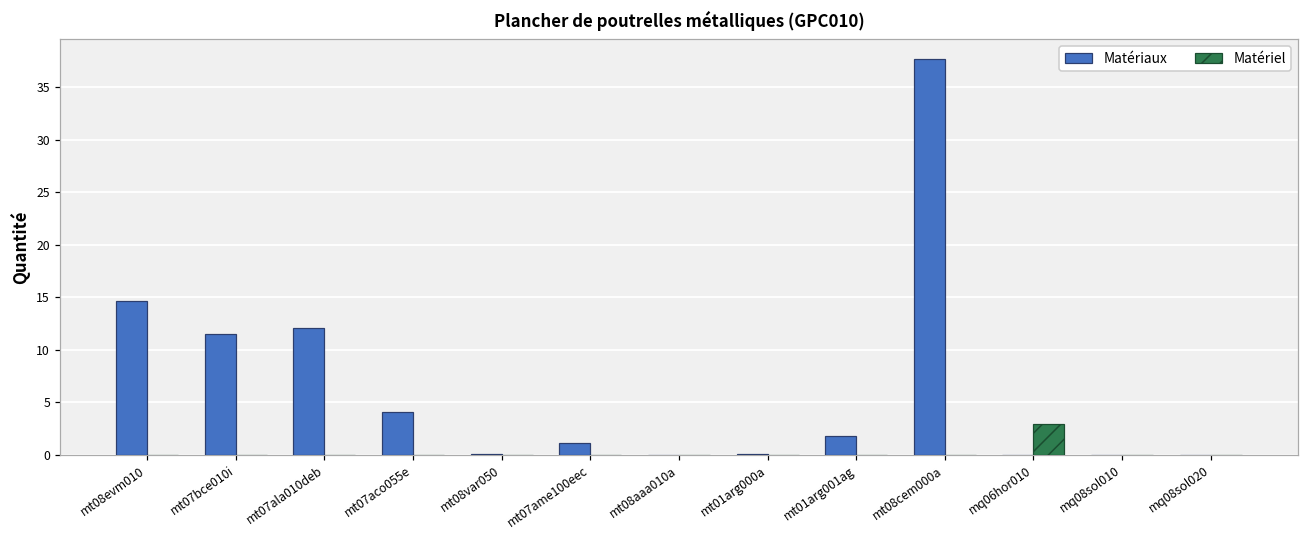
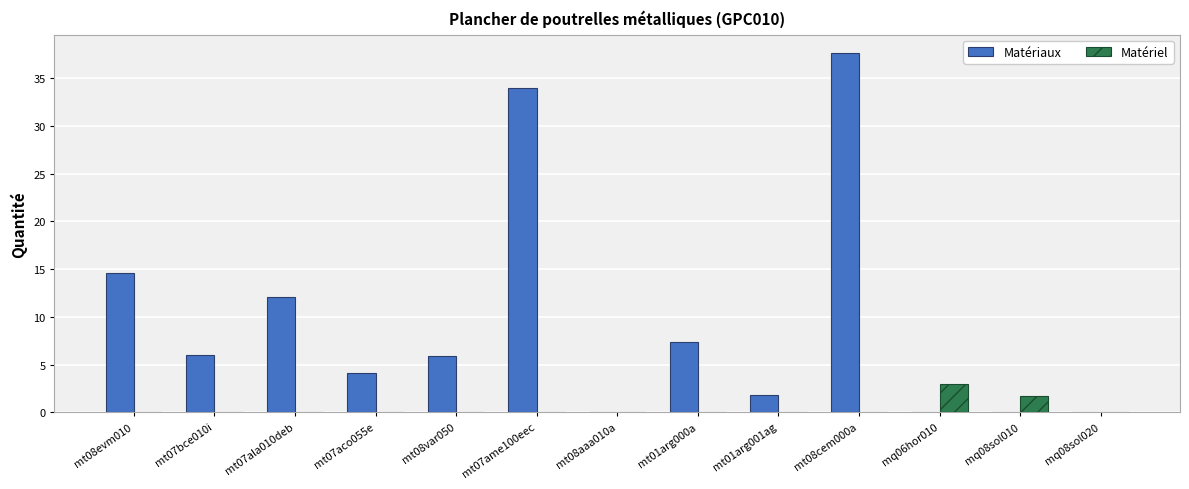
  {
    "Matériaux": {
      "mt08evm010": 15,
-     "mt07bce010i": 12,
+     "mt07bce010i": 6,
      "mt07ala010deb": 12,
      "mt07aco055e": 4,
-     "mt08var050": 0,
-     "mt07ame100eec": 1,
-     "mt01arg000a": 0,
+     "mt08var050": 6,
+     "mt07ame100eec": 34,
+     "mt01arg000a": 7,
      "mt01arg001ag": 2,
      "mt08cem000a": 38,
      "mq06hor010": 0,
      "mq08sol010": 0,
      "mq08sol020": 0
    },
    "Matériel": {
      "mt08evm010": 0,
      "mt07bce010i": 0,
      "mt07ala010deb": 0,
      "mt07aco055e": 0,
      "mt08var050": 0,
      "mt07ame100eec": 0,
      "mt08aaa010a": 0,
      "mt01arg000a": 0,
      "mt01arg001ag": 0,
      "mt08cem000a": 0,
      "mq06hor010": 3,
-     "mq08sol010": 0
+     "mq08sol010": 2
    }
  }
